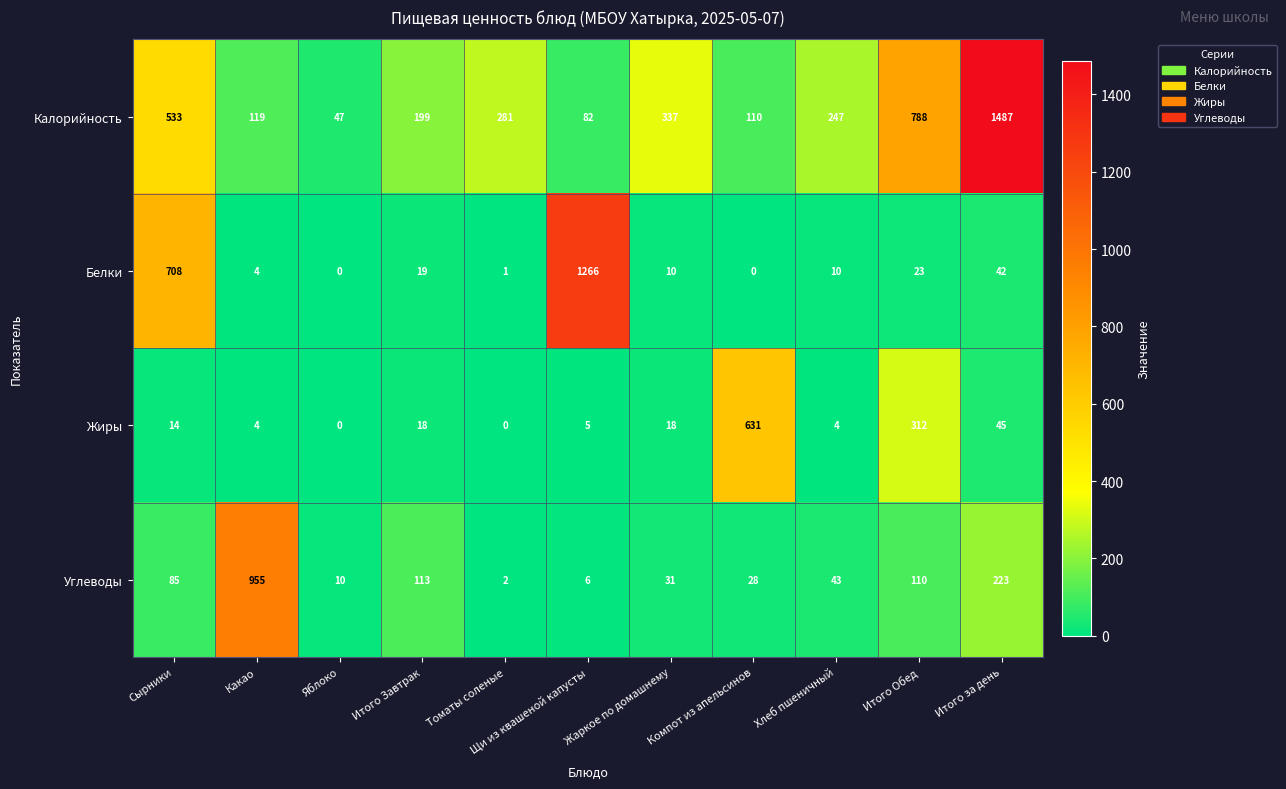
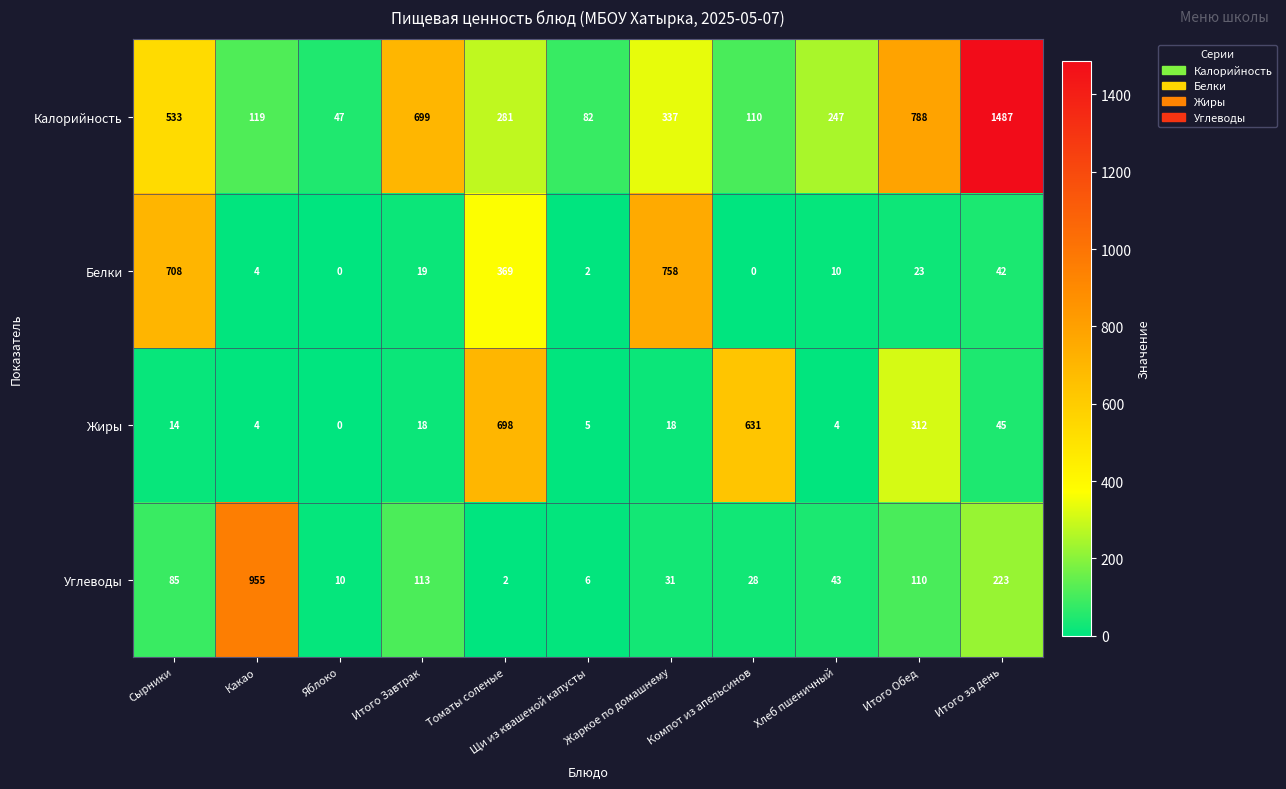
  {
    "Калорийность": {
      "Сырники": 533,
      "Какао": 119,
      "Яблоко": 47,
-     "Итого Завтрак": 199,
+     "Итого Завтрак": 699,
      "Томаты соленые": 281,
      "Щи из квашеной капусты": 82,
      "Жаркое по домашнему": 337,
      "Компот из апельсинов": 110,
      "Хлеб пшеничный": 247,
      "Итого Обед": 788,
      "Итого за день": 1487
    },
    "Белки": {
      "Сырники": 708,
      "Какао": 4,
      "Яблоко": 0,
      "Итого Завтрак": 19,
-     "Томаты соленые": 1,
-     "Щи из квашеной капусты": 1266,
-     "Жаркое по домашнему": 10,
+     "Томаты соленые": 369,
+     "Щи из квашеной капусты": 2,
+     "Жаркое по домашнему": 758,
      "Компот из апельсинов": 0,
      "Хлеб пшеничный": 10,
      "Итого Обед": 23,
      "Итого за день": 42
    },
    "Жиры": {
      "Сырники": 14,
      "Какао": 4,
      "Яблоко": 0,
      "Итого Завтрак": 18,
-     "Томаты соленые": 0,
+     "Томаты соленые": 698,
      "Щи из квашеной капусты": 5,
      "Жаркое по домашнему": 18,
      "Компот из апельсинов": 631,
      "Хлеб пшеничный": 4,
      "Итого Обед": 312,
      "Итого за день": 45
    },
    "Углеводы": {
      "Сырники": 85,
      "Какао": 955,
      "Яблоко": 10,
      "Итого Завтрак": 113,
      "Томаты соленые": 2,
      "Щи из квашеной капусты": 6,
      "Жаркое по домашнему": 31,
      "Компот из апельсинов": 28,
      "Хлеб пшеничный": 43,
      "Итого Обед": 110,
      "Итого за день": 223
    }
  }
